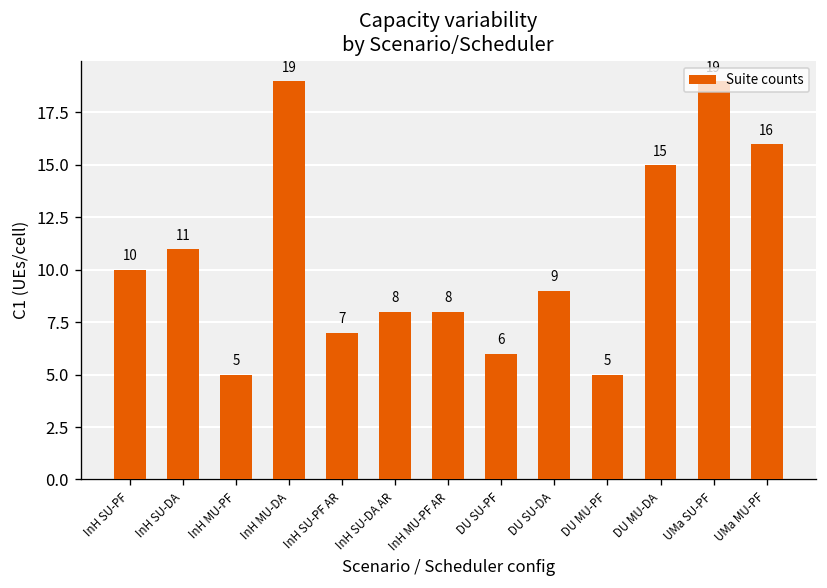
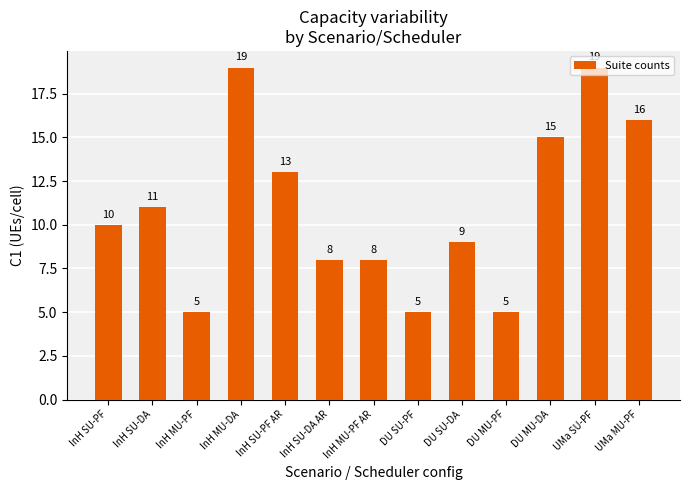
  {
    "InH SU-PF": 10,
    "InH SU-DA": 11,
    "InH MU-PF": 5,
    "InH MU-DA": 19,
-   "InH SU-PF AR": 7,
+   "InH SU-PF AR": 13,
    "InH SU-DA AR": 8,
    "InH MU-PF AR": 8,
-   "DU SU-PF": 6,
+   "DU SU-PF": 5,
    "DU SU-DA": 9,
    "DU MU-PF": 5,
    "DU MU-DA": 15,
    "UMa MU-PF": 16
  }
